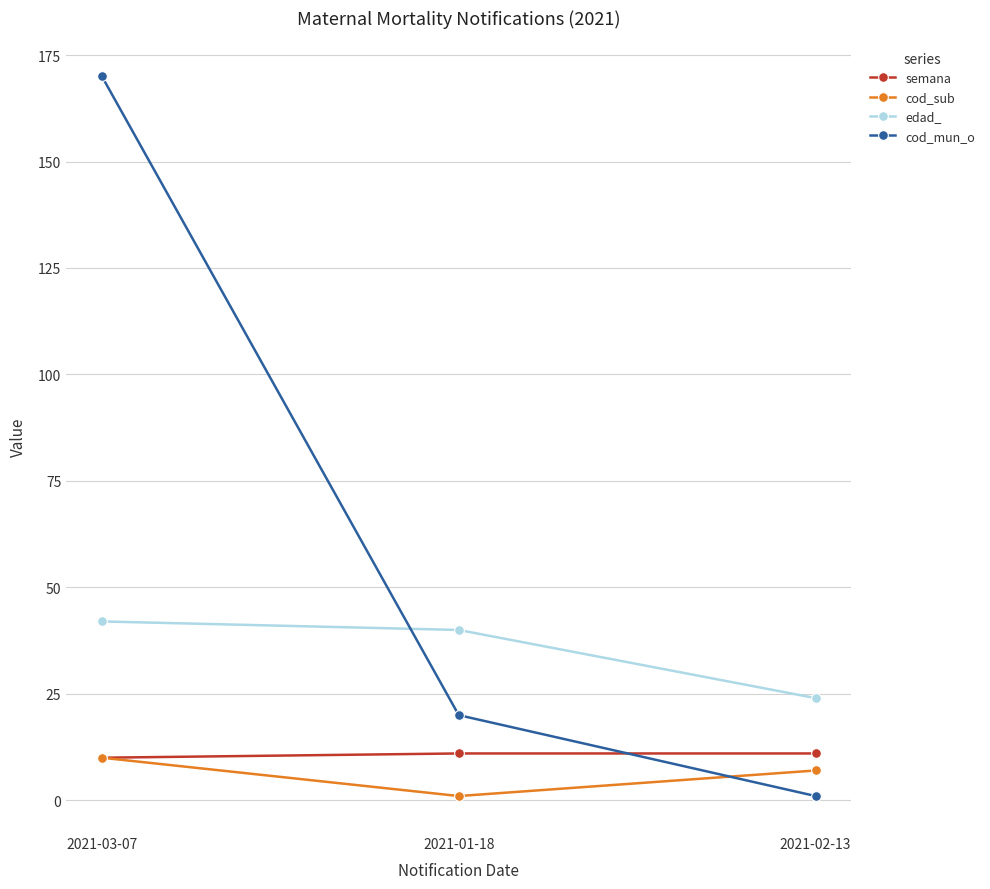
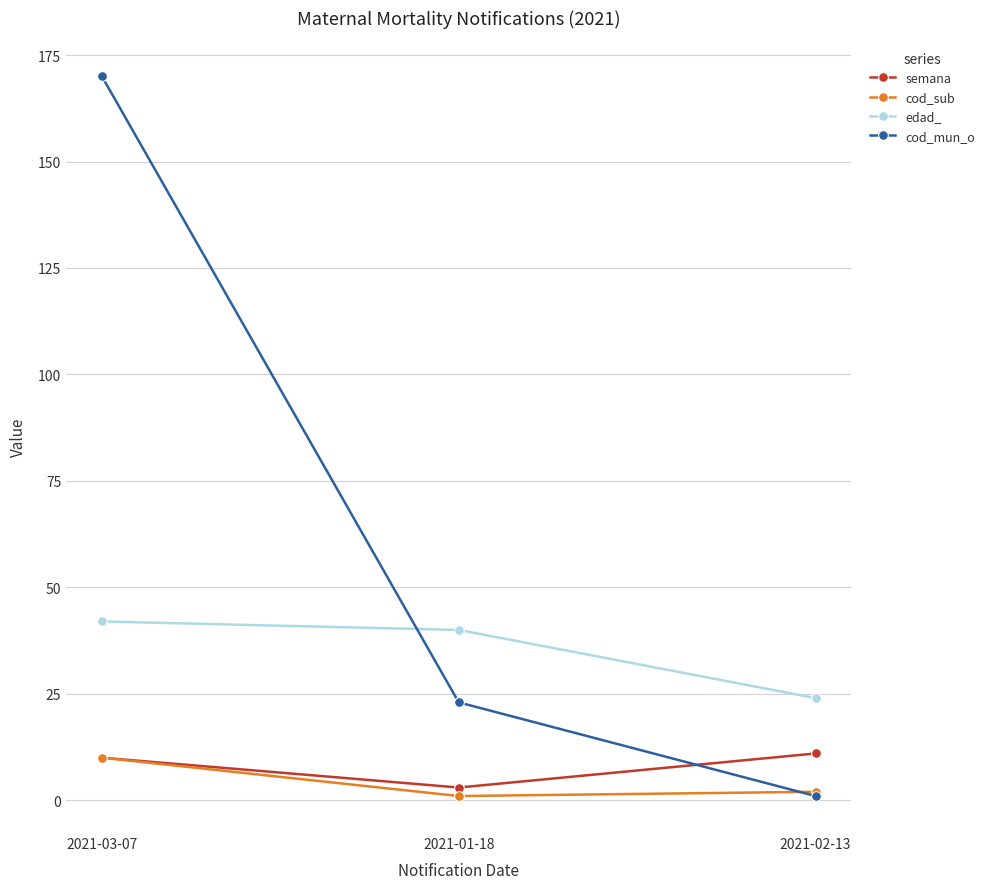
  {
    "semana": {
-     "2021-01-18": 11,
+     "2021-01-18": 3,
      "2021-02-13": 11
    },
    "cod_sub": {
      "2021-01-18": 1,
-     "2021-02-13": 7
+     "2021-02-13": 2
    },
    "edad_": {
      "2021-03-07": 42,
      "2021-01-18": 40,
      "2021-02-13": 24
    },
    "cod_mun_o": {
      "2021-03-07": 170,
-     "2021-01-18": 20,
+     "2021-01-18": 23,
      "2021-02-13": 1
    }
  }
